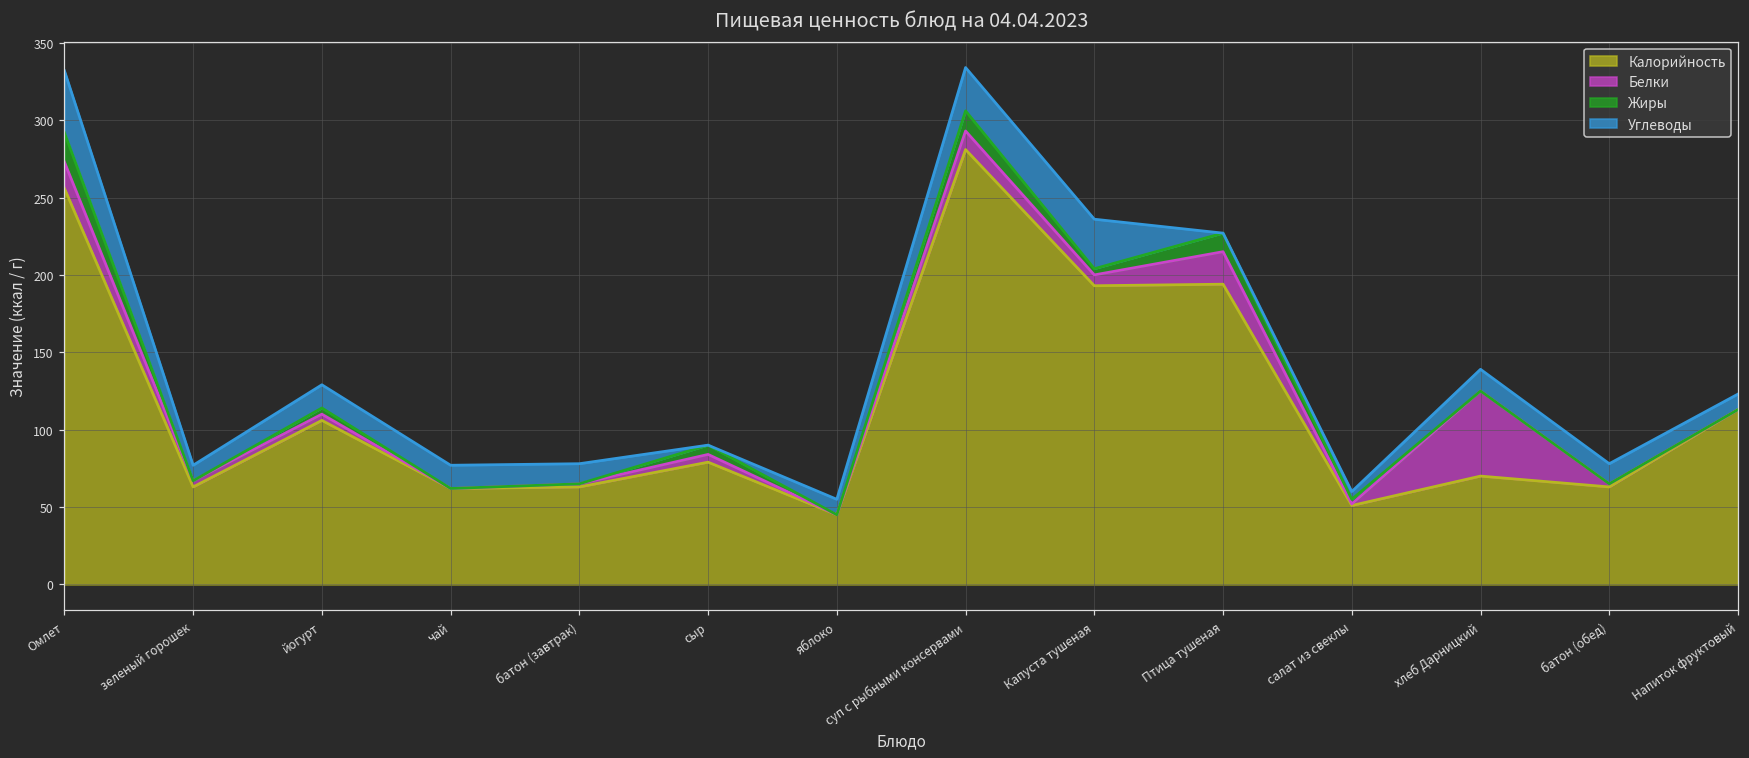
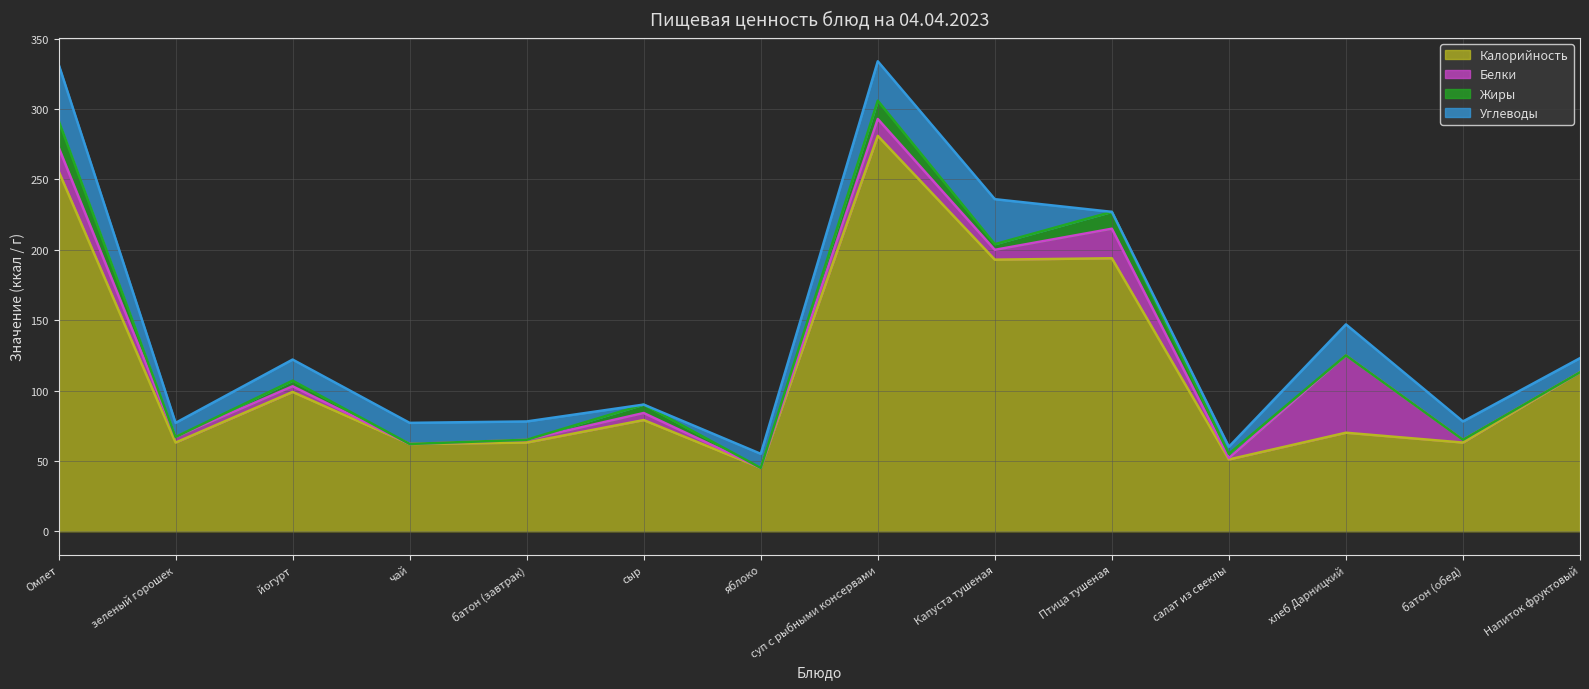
  {
    "Калорийность": {
      "Омлет": 256,
      "зеленый горошек": 63,
-     "йогурт": 106,
+     "йогурт": 99,
      "батон (завтрак)": 63,
      "сыр": 79,
      "суп с рыбными консервами": 281,
      "Капуста тушеная": 193,
      "Птица тушеная": 194,
      "хлеб Дарницкий": 70,
      "батон (обед)": 63
    },
    "Белки": {
      "Омлет": 17,
      "йогурт": 4,
      "сыр": 5,
      "суп с рыбными консервами": 12,
      "Капуста тушеная": 7,
      "Птица тушеная": 21
    },
    "Жиры": {
      "Омлет": 19,
      "йогурт": 4,
      "суп с рыбными консервами": 13,
      "Капуста тушеная": 4,
      "салат из свеклы": 3
    },
    "Углеводы": {
      "Омлет": 40,
      "зеленый горошек": 10,
      "йогурт": 15,
      "чай": 15,
      "батон (завтрак)": 13,
      "яблоко": 10,
      "суп с рыбными консервами": 28,
      "Капуста тушеная": 32,
      "салат из свеклы": 5,
-     "хлеб Дарницкий": 14,
+     "хлеб Дарницкий": 22,
      "батон (обед)": 13,
      "Напиток фруктовый": 10
    }
  }
